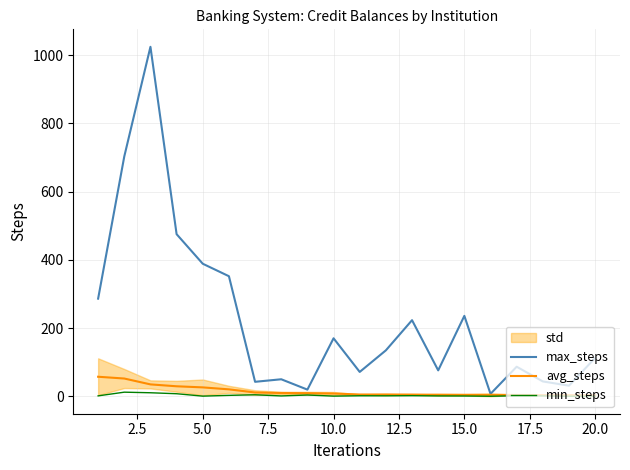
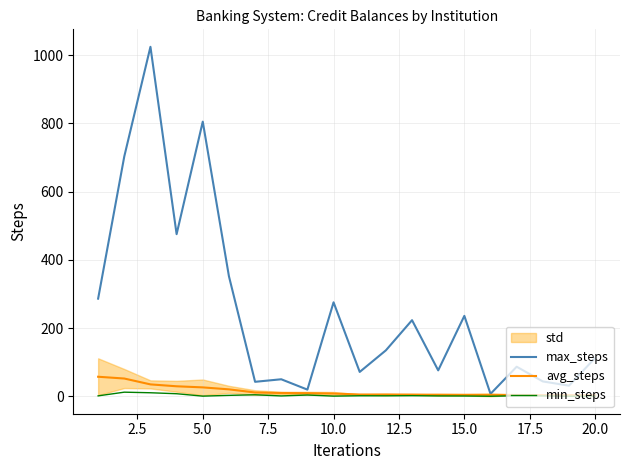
  {
    "max_steps": {
-     "5.0": 390,
-     "10.0": 170,
+     "5.0": 810,
+     "10.0": 280,
      "15.0": 240
    },
    "min_steps": {
      "5.0": 0,
      "10.0": 0
    }
  }
